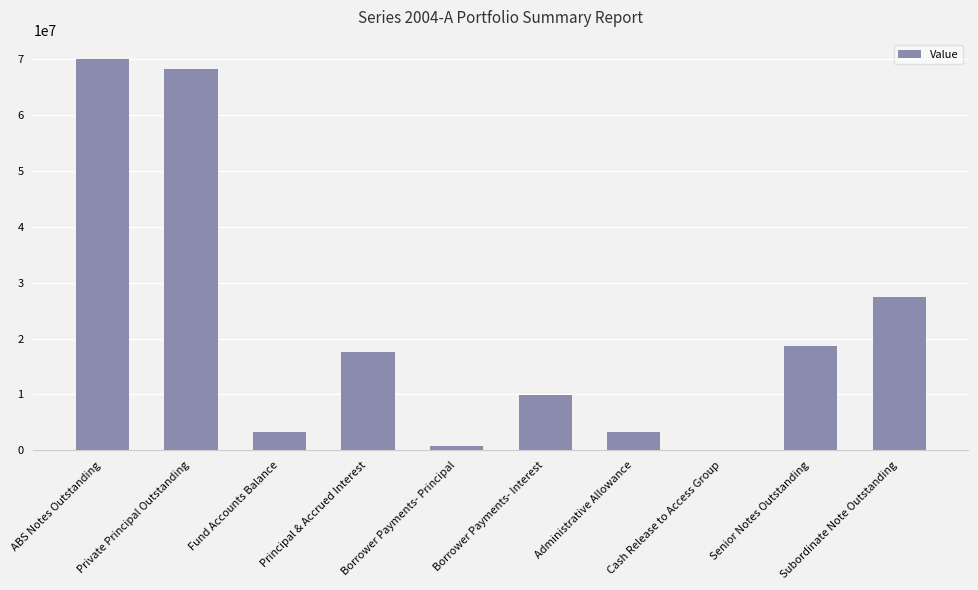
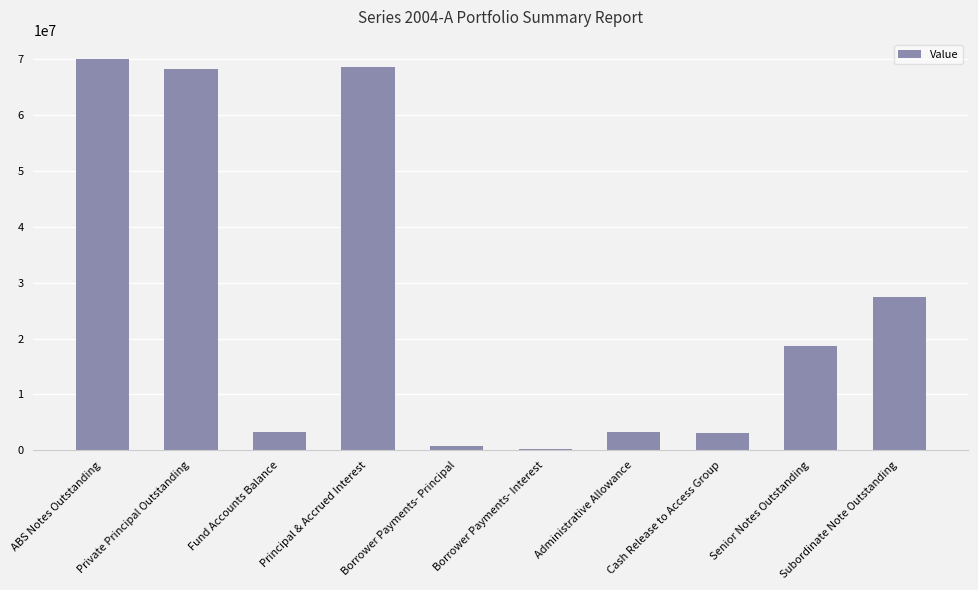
  {
    "ABS Notes Outstanding": 70000000,
    "Private Principal Outstanding": 68000000,
    "Fund Accounts Balance": 3000000,
-   "Principal & Accrued Interest": 18000000,
+   "Principal & Accrued Interest": 69000000,
    "Borrower Payments- Principal": 1000000,
-   "Borrower Payments- Interest": 10000000,
+   "Borrower Payments- Interest": 0,
    "Administrative Allowance": 3000000,
-   "Cash Release to Access Group": 0,
+   "Cash Release to Access Group": 3000000,
    "Senior Notes Outstanding": 19000000,
    "Subordinate Note Outstanding": 27000000
  }
